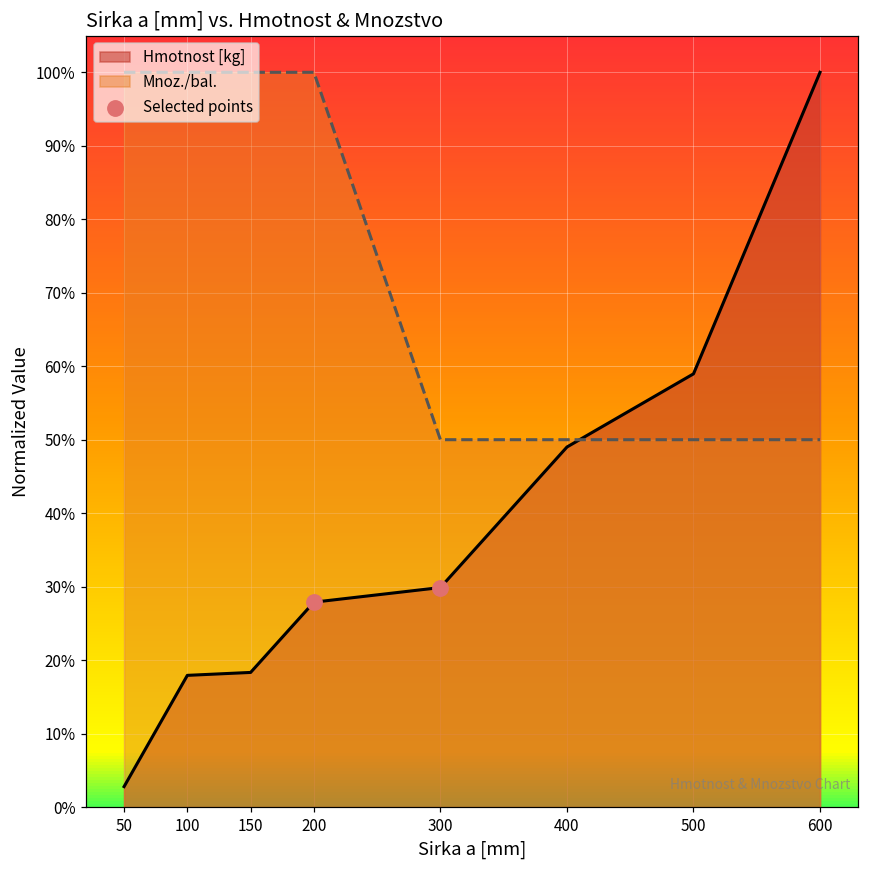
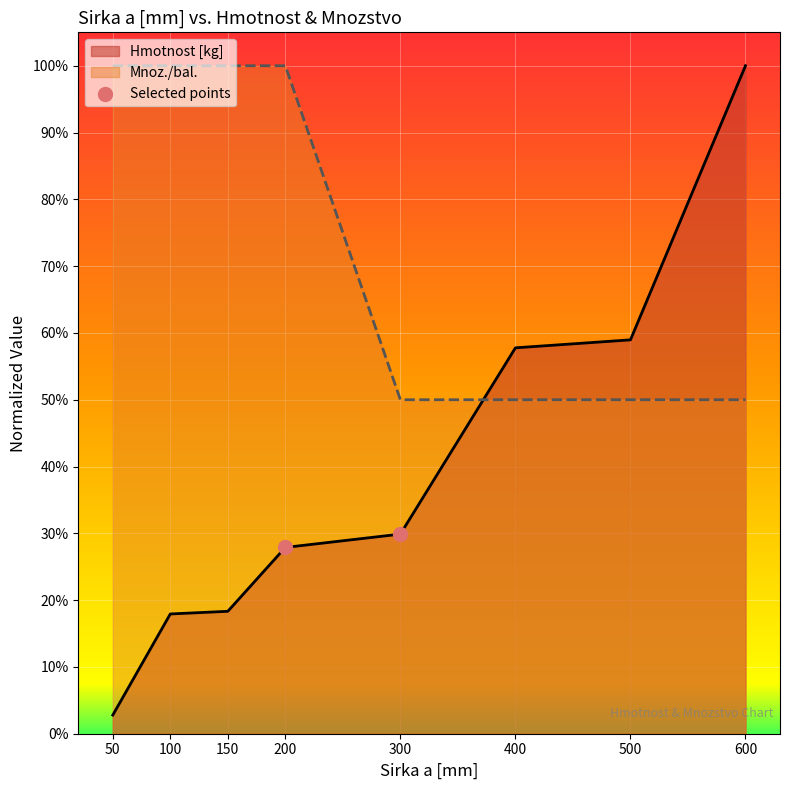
  {
    "Hmotnost [kg]": {
      "50": "3%",
      "100": "18%",
      "150": "18%",
-     "400": "49%",
+     "400": "58%",
      "500": "59%",
      "600": "100%"
    },
    "Mnoz./bal.": {
      "200": "100%",
      "300": "50%",
      "400": "50%",
      "500": "50%",
      "600": "50%"
    }
  }
